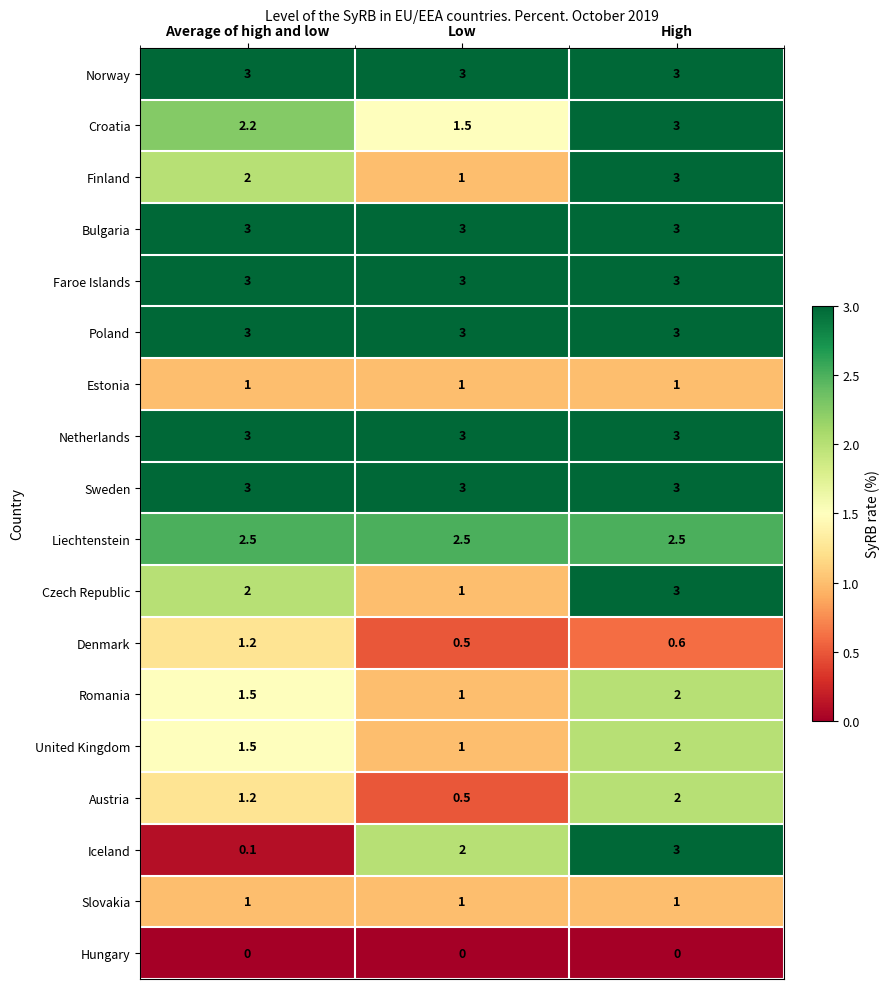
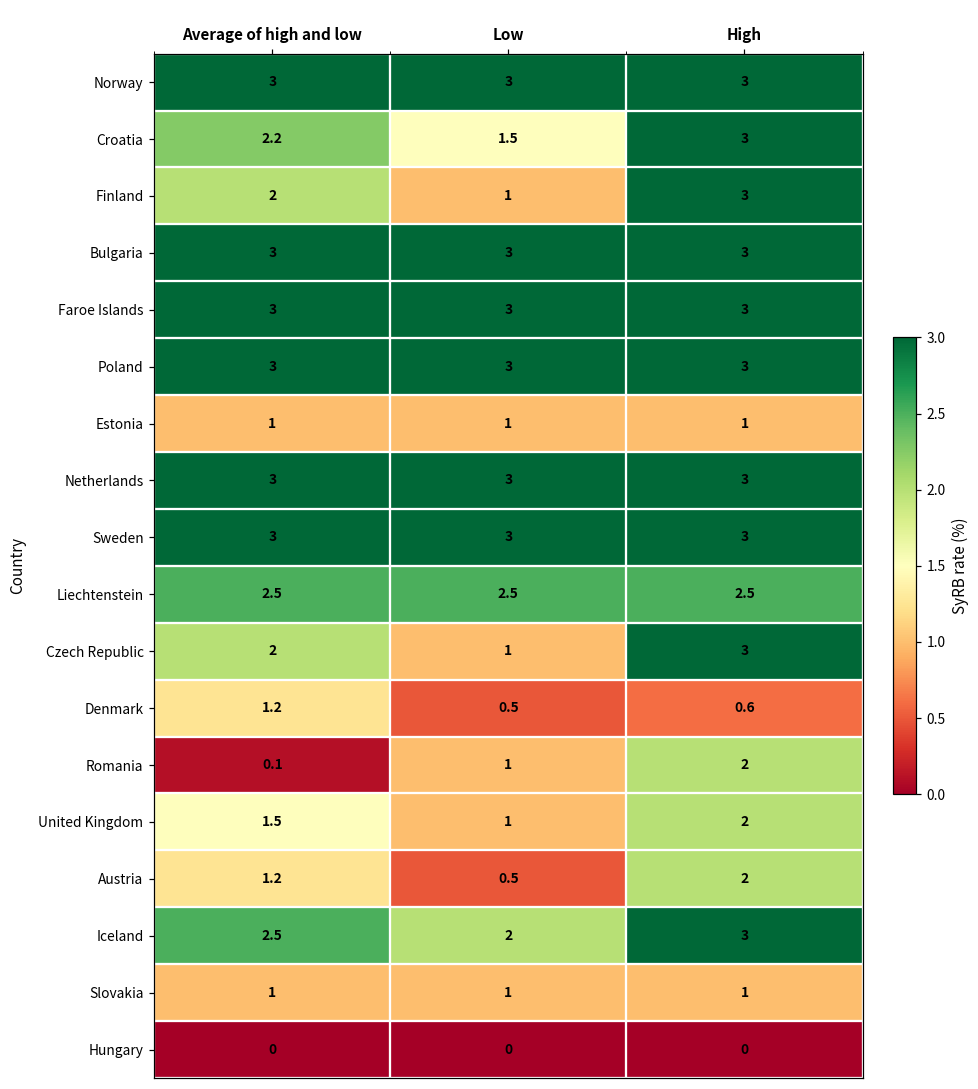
  {
    "Norway": {
      "Average of high and low": 3,
      "Low": 3,
      "High": 3
    },
    "Croatia": {
      "Average of high and low": 2.2,
      "Low": 1.5,
      "High": 3
    },
    "Finland": {
      "Average of high and low": 2,
      "Low": 1,
      "High": 3
    },
    "Bulgaria": {
      "Average of high and low": 3,
      "Low": 3,
      "High": 3
    },
    "Faroe Islands": {
      "Average of high and low": 3,
      "Low": 3,
      "High": 3
    },
    "Poland": {
      "Average of high and low": 3,
      "Low": 3,
      "High": 3
    },
    "Estonia": {
      "Average of high and low": 1,
      "Low": 1,
      "High": 1
    },
    "Netherlands": {
      "Average of high and low": 3,
      "Low": 3,
      "High": 3
    },
    "Sweden": {
      "Average of high and low": 3,
      "Low": 3,
      "High": 3
    },
    "Liechtenstein": {
      "Average of high and low": 2.5,
      "Low": 2.5,
      "High": 2.5
    },
    "Czech Republic": {
      "Average of high and low": 2,
      "Low": 1,
      "High": 3
    },
    "Denmark": {
      "Average of high and low": 1.2,
      "Low": 0.5,
      "High": 0.6
    },
    "Romania": {
-     "Average of high and low": 1.5,
+     "Average of high and low": 0.1,
      "Low": 1,
      "High": 2
    },
    "United Kingdom": {
      "Average of high and low": 1.5,
      "Low": 1,
      "High": 2
    },
    "Austria": {
      "Average of high and low": 1.2,
      "Low": 0.5,
      "High": 2
    },
    "Iceland": {
-     "Average of high and low": 0.1,
+     "Average of high and low": 2.5,
      "Low": 2,
      "High": 3
    },
    "Slovakia": {
      "Average of high and low": 1,
      "Low": 1,
      "High": 1
    },
    "Hungary": {
      "Average of high and low": 0,
      "Low": 0,
      "High": 0
    }
  }
